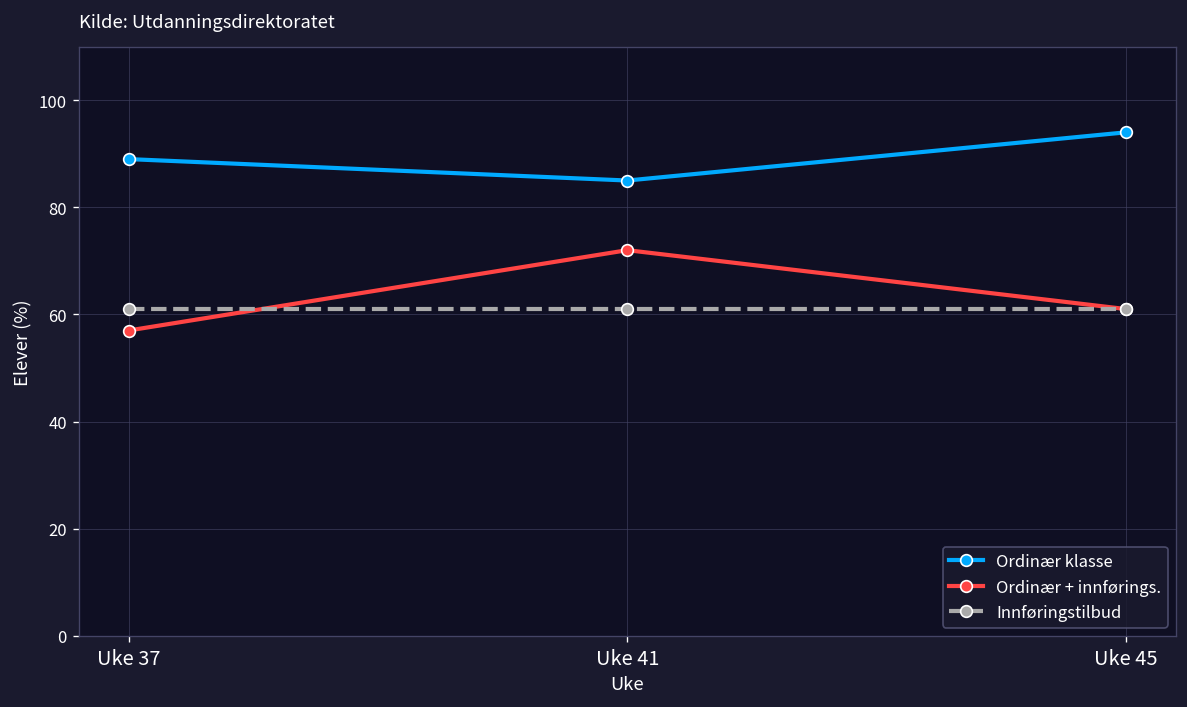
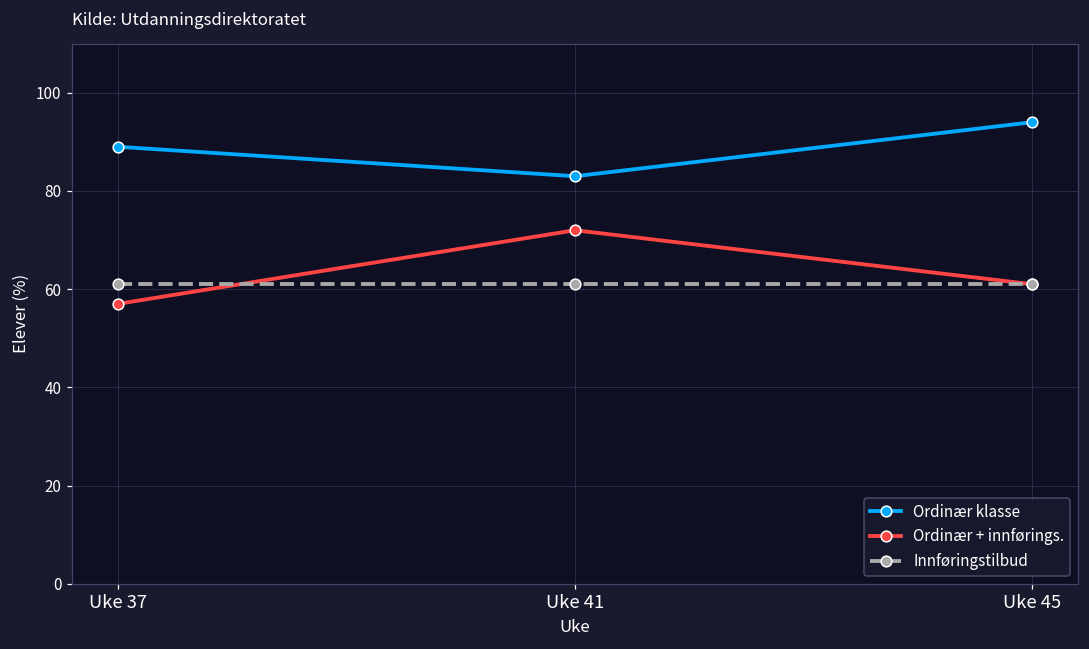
  {
    "Ordinær klasse": {
      "Uke 37": 89,
-     "Uke 41": 85,
+     "Uke 41": 83,
      "Uke 45": 94
    },
    "Ordinær + innførings.": {
      "Uke 37": 57,
      "Uke 41": 72
    },
    "Innføringstilbud": {
      "Uke 37": 61,
      "Uke 41": 61
    }
  }
